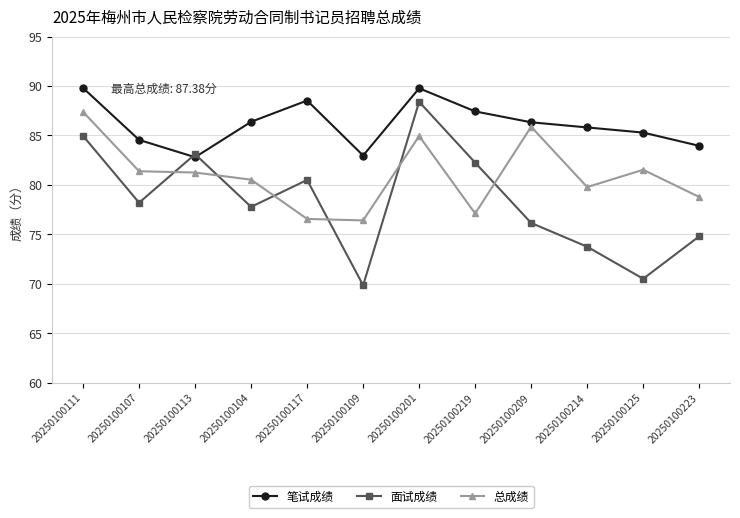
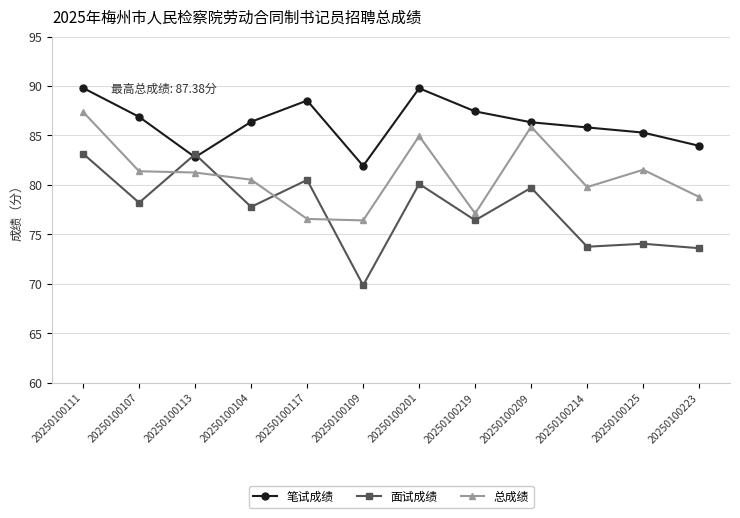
  {
    "笔试成绩": {
      "20250100111": 90,
-     "20250100107": 85,
+     "20250100107": 87,
      "20250100113": 83,
      "20250100104": 86,
      "20250100117": 89,
-     "20250100109": 83,
+     "20250100109": 82,
      "20250100201": 90,
      "20250100219": 87,
      "20250100209": 86,
      "20250100214": 86,
      "20250100125": 85,
      "20250100223": 84
    },
    "面试成绩": {
-     "20250100111": 85,
+     "20250100111": 83,
      "20250100107": 78,
      "20250100113": 83,
      "20250100104": 78,
      "20250100117": 81,
      "20250100109": 70,
-     "20250100201": 88,
-     "20250100219": 82,
-     "20250100209": 76,
+     "20250100201": 80,
+     "20250100219": 76,
+     "20250100209": 80,
      "20250100214": 74,
-     "20250100125": 71,
-     "20250100223": 75
+     "20250100125": 74,
+     "20250100223": 74
    },
    "总成绩": {
      "20250100111": 87,
      "20250100107": 81,
      "20250100113": 81,
      "20250100104": 81,
      "20250100117": 77,
      "20250100109": 76,
      "20250100201": 85,
      "20250100219": 77,
      "20250100209": 86,
      "20250100214": 80,
      "20250100125": 82,
      "20250100223": 79
    }
  }
